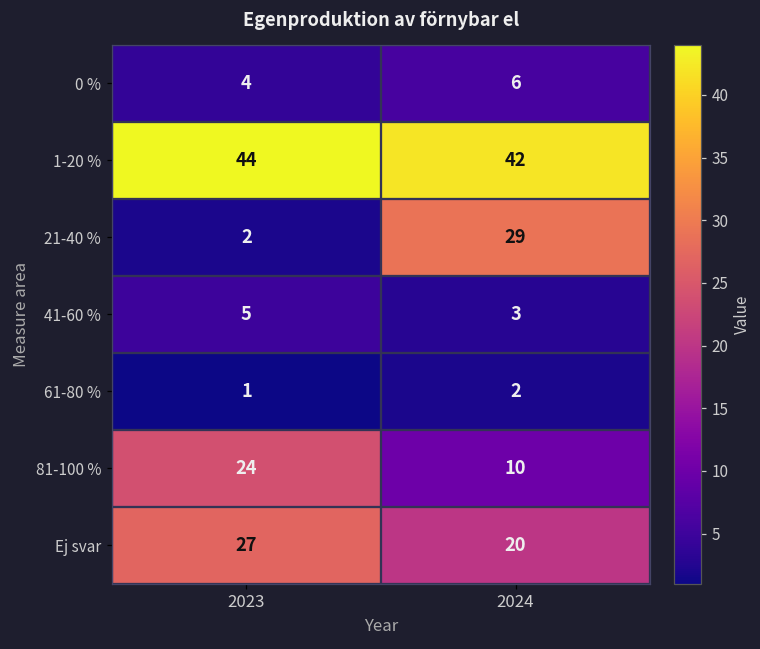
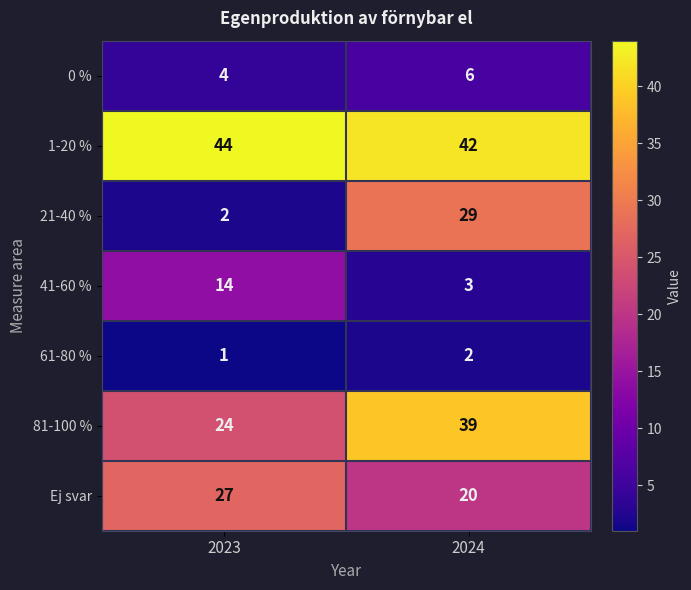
  {
    "0 %": {
      "2023": 4,
      "2024": 6
    },
    "1-20 %": {
      "2023": 44,
      "2024": 42
    },
    "21-40 %": {
      "2023": 2,
      "2024": 29
    },
    "41-60 %": {
-     "2023": 5,
+     "2023": 14,
      "2024": 3
    },
    "61-80 %": {
      "2023": 1,
      "2024": 2
    },
    "81-100 %": {
      "2023": 24,
-     "2024": 10
+     "2024": 39
    },
    "Ej svar": {
      "2023": 27,
      "2024": 20
    }
  }
